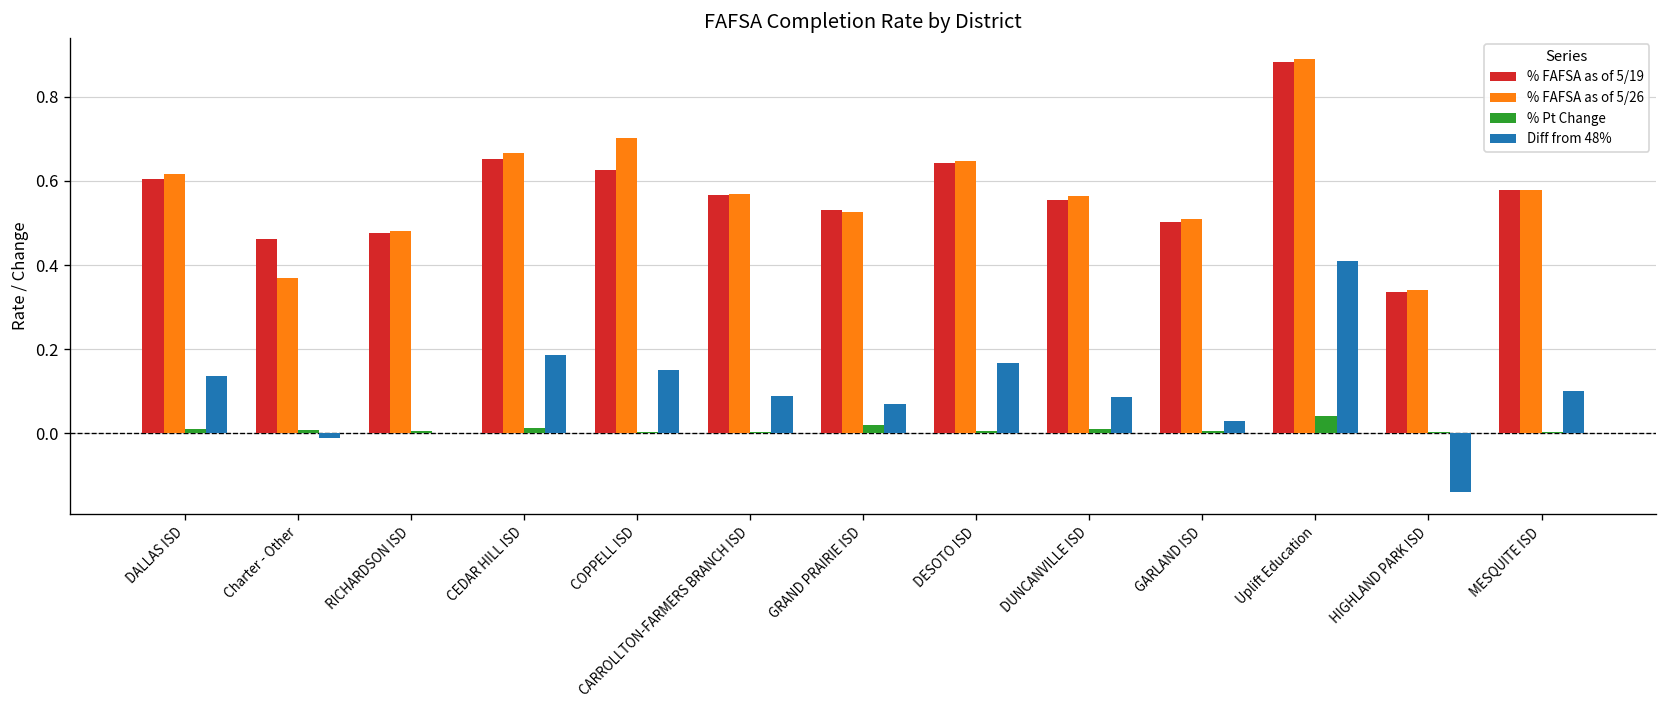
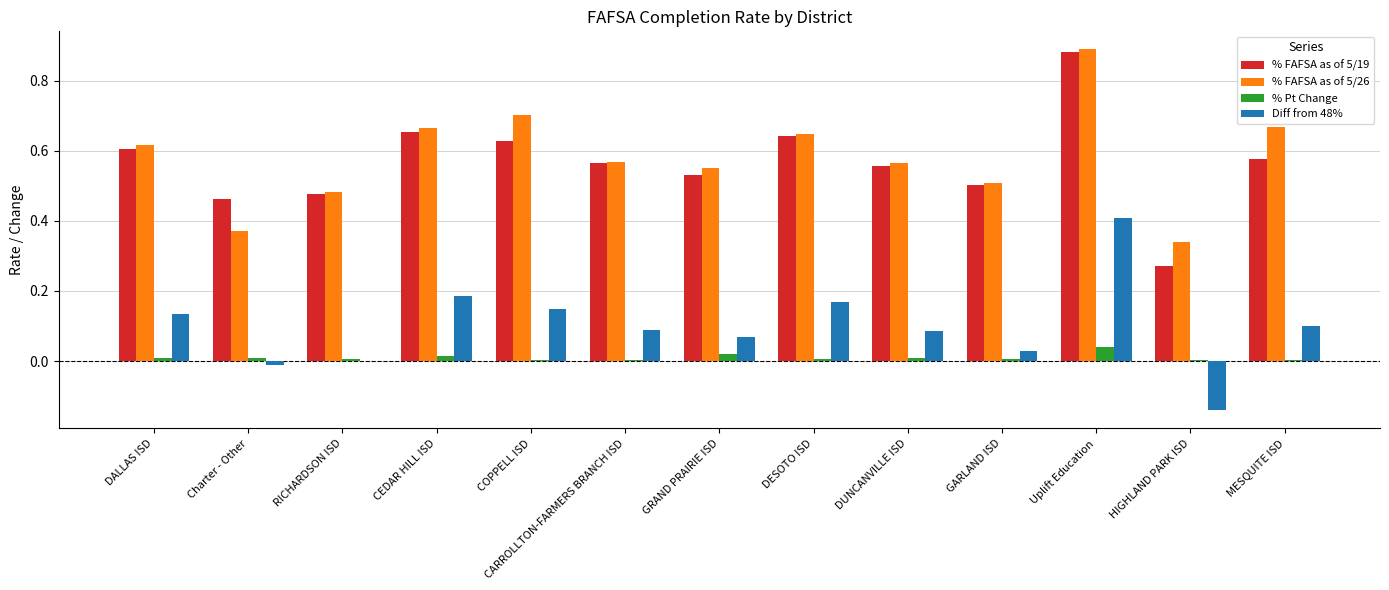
  {
    "% FAFSA as of 5/19": {
      "DALLAS ISD": 0.61,
      "Charter - Other": 0.46,
      "RICHARDSON ISD": 0.48,
      "CEDAR HILL ISD": 0.65,
      "COPPELL ISD": 0.63,
      "CARROLLTON-FARMERS BRANCH ISD": 0.57,
      "GRAND PRAIRIE ISD": 0.53,
      "DESOTO ISD": 0.64,
      "DUNCANVILLE ISD": 0.56,
      "GARLAND ISD": 0.50,
      "Uplift Education": 0.88,
-     "HIGHLAND PARK ISD": 0.34,
+     "HIGHLAND PARK ISD": 0.27,
      "MESQUITE ISD": 0.58
    },
    "% FAFSA as of 5/26": {
      "DALLAS ISD": 0.62,
      "Charter - Other": 0.37,
      "RICHARDSON ISD": 0.48,
      "CEDAR HILL ISD": 0.67,
      "COPPELL ISD": 0.70,
      "CARROLLTON-FARMERS BRANCH ISD": 0.57,
-     "GRAND PRAIRIE ISD": 0.53,
+     "GRAND PRAIRIE ISD": 0.55,
      "DESOTO ISD": 0.65,
      "DUNCANVILLE ISD": 0.57,
      "GARLAND ISD": 0.51,
      "Uplift Education": 0.89,
      "HIGHLAND PARK ISD": 0.34,
-     "MESQUITE ISD": 0.58
+     "MESQUITE ISD": 0.67
    },
    "% Pt Change": {
      "DALLAS ISD": 0.01,
      "Charter - Other": 0.01,
      "CEDAR HILL ISD": 0.01,
      "GRAND PRAIRIE ISD": 0.02,
      "DUNCANVILLE ISD": 0.01,
      "Uplift Education": 0.04
    },
    "Diff from 48%": {
      "DALLAS ISD": 0.14,
      "Charter - Other": -0.01,
      "CEDAR HILL ISD": 0.19,
      "COPPELL ISD": 0.15,
      "CARROLLTON-FARMERS BRANCH ISD": 0.09,
      "GRAND PRAIRIE ISD": 0.07,
      "DESOTO ISD": 0.17,
      "DUNCANVILLE ISD": 0.09,
      "GARLAND ISD": 0.03,
      "Uplift Education": 0.41,
      "HIGHLAND PARK ISD": -0.14,
      "MESQUITE ISD": 0.10
    }
  }
